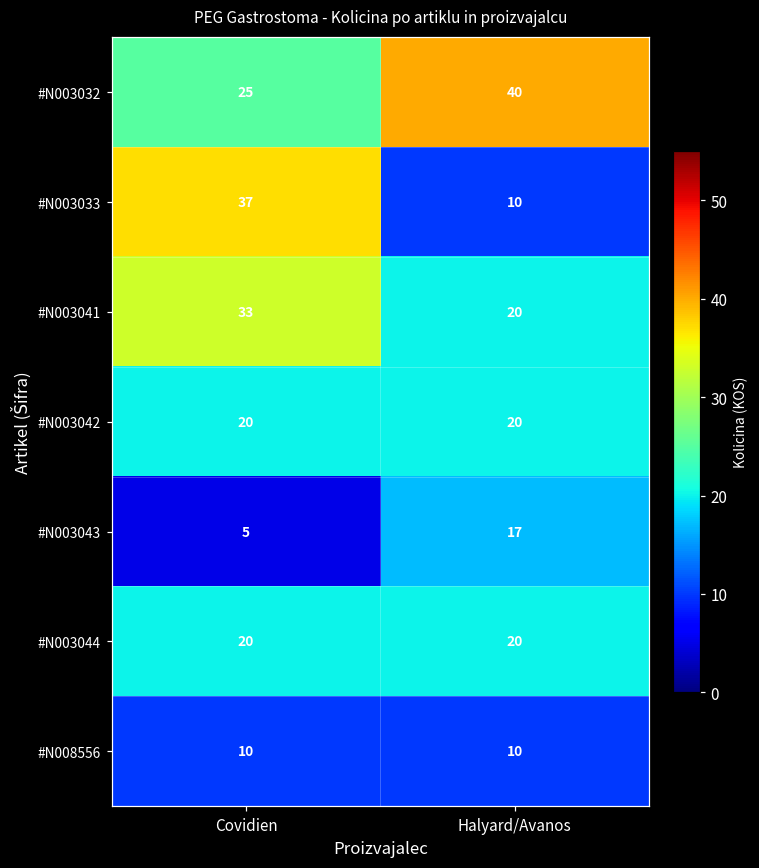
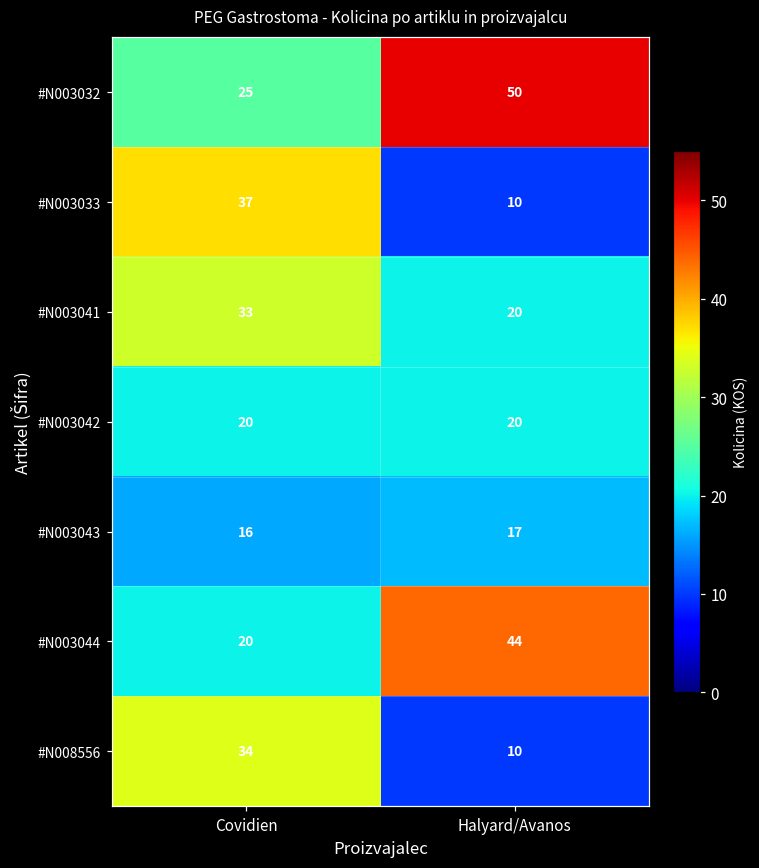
  {
    "#N003032": {
      "Covidien": 25,
-     "Halyard/Avanos": 40
+     "Halyard/Avanos": 50
    },
    "#N003033": {
      "Covidien": 37,
      "Halyard/Avanos": 10
    },
    "#N003041": {
      "Covidien": 33,
      "Halyard/Avanos": 20
    },
    "#N003042": {
      "Covidien": 20,
      "Halyard/Avanos": 20
    },
    "#N003043": {
-     "Covidien": 5,
+     "Covidien": 16,
      "Halyard/Avanos": 17
    },
    "#N003044": {
      "Covidien": 20,
-     "Halyard/Avanos": 20
+     "Halyard/Avanos": 44
    },
    "#N008556": {
-     "Covidien": 10,
+     "Covidien": 34,
      "Halyard/Avanos": 10
    }
  }
